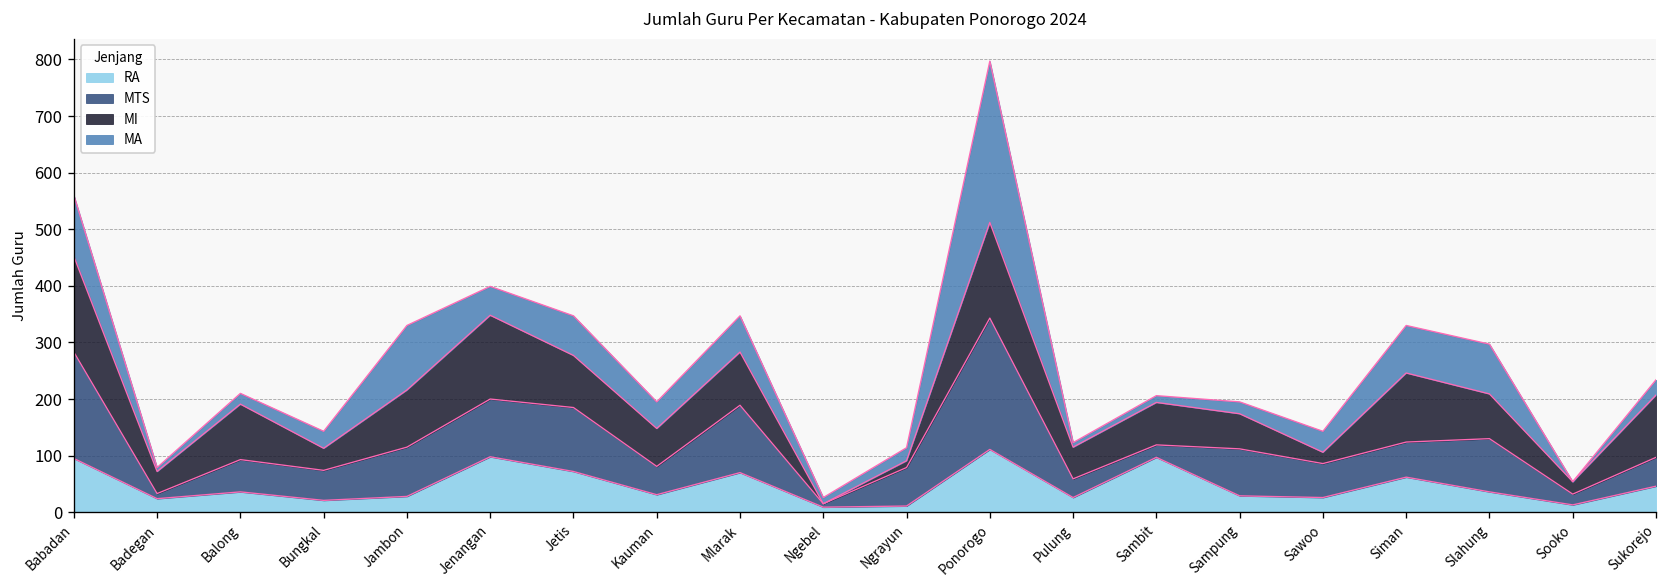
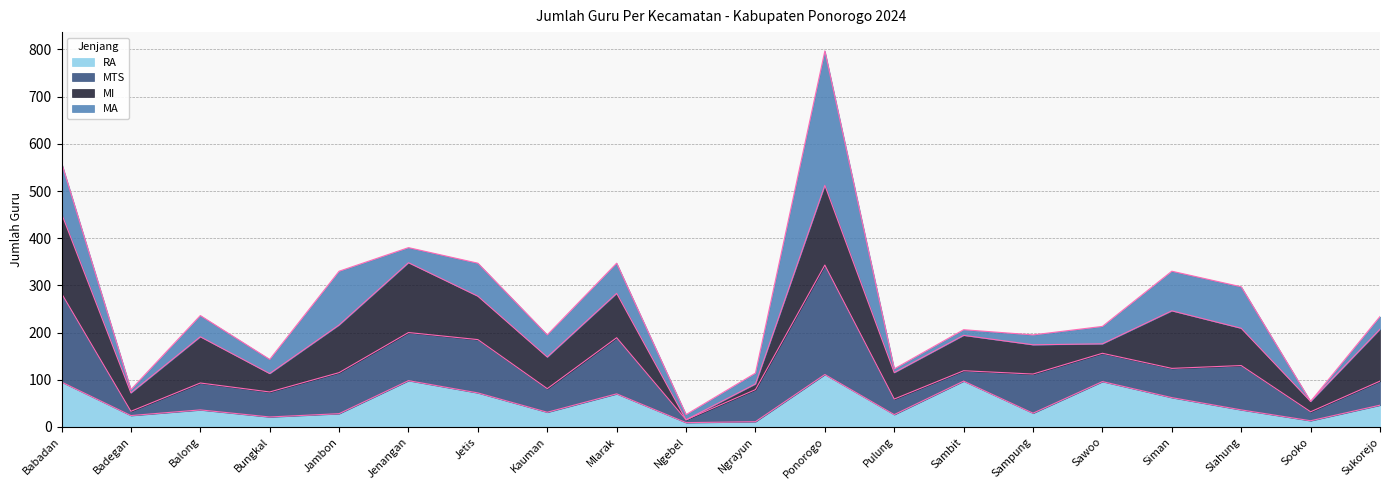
  {
    "RA": {
      "Babadan": 100,
      "Badegan": 20,
      "Balong": 40,
      "Bungkal": 20,
      "Jambon": 30,
      "Jenangan": 100,
      "Jetis": 70,
      "Kauman": 30,
      "Mlarak": 70,
      "Ngebel": 10,
      "Ngrayun": 10,
      "Ponorogo": 110,
      "Pulung": 30,
      "Sambit": 100,
      "Sampung": 30,
-     "Sawoo": 30,
+     "Sawoo": 100,
      "Siman": 60,
      "Slahung": 40,
      "Sooko": 10,
      "Sukorejo": 50
    },
    "MTS": {
      "Babadan": 190,
      "Badegan": 10,
      "Balong": 60,
      "Bungkal": 50,
      "Jambon": 90,
      "Jenangan": 100,
      "Jetis": 110,
      "Kauman": 50,
      "Mlarak": 120,
      "Ngrayun": 70,
      "Ponorogo": 230,
      "Pulung": 30,
      "Sambit": 20,
      "Sampung": 80,
      "Sawoo": 60,
      "Siman": 60,
      "Slahung": 90,
      "Sooko": 20,
      "Sukorejo": 50
    },
    "MI": {
      "Babadan": 170,
      "Badegan": 40,
      "Balong": 100,
      "Bungkal": 40,
      "Jambon": 100,
      "Jenangan": 150,
      "Jetis": 90,
      "Kauman": 70,
      "Mlarak": 90,
      "Ngrayun": 10,
      "Ponorogo": 170,
      "Pulung": 60,
      "Sambit": 80,
      "Sampung": 60,
      "Sawoo": 20,
      "Siman": 120,
      "Slahung": 80,
      "Sukorejo": 110
    },
    "MA": {
      "Babadan": 110,
      "Badegan": 10,
-     "Balong": 20,
+     "Balong": 50,
      "Bungkal": 30,
      "Jambon": 110,
-     "Jenangan": 50,
+     "Jenangan": 30,
      "Jetis": 70,
      "Kauman": 50,
      "Mlarak": 60,
      "Ngebel": 10,
      "Ngrayun": 20,
      "Ponorogo": 290,
      "Pulung": 10,
      "Sambit": 10,
      "Sampung": 20,
      "Sawoo": 40,
      "Siman": 80,
      "Slahung": 90,
      "Sukorejo": 30
    }
  }
